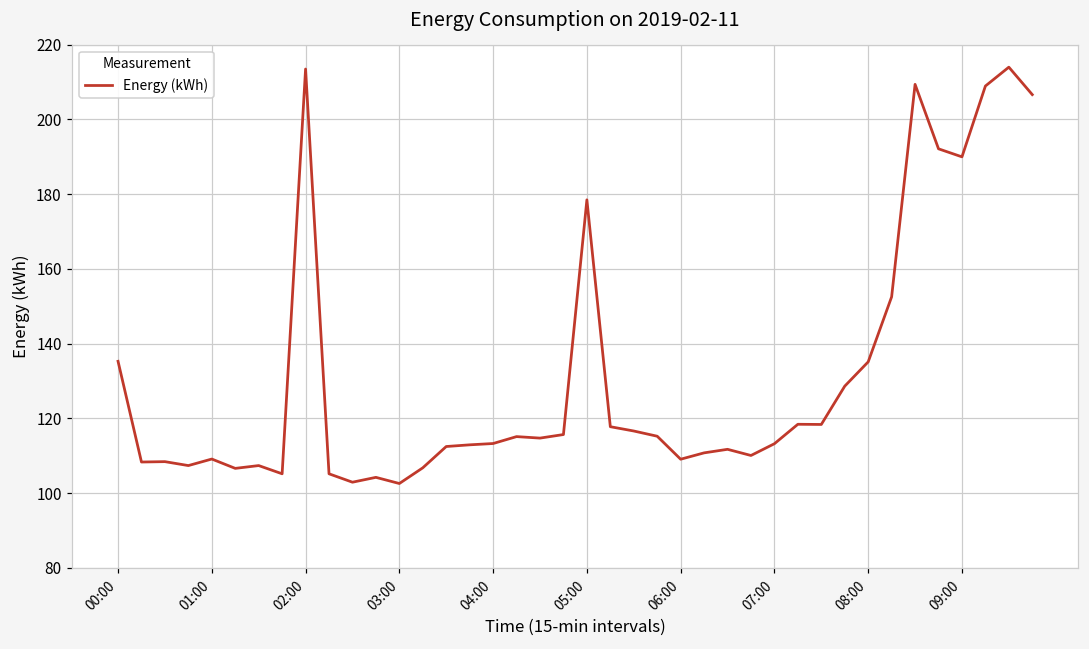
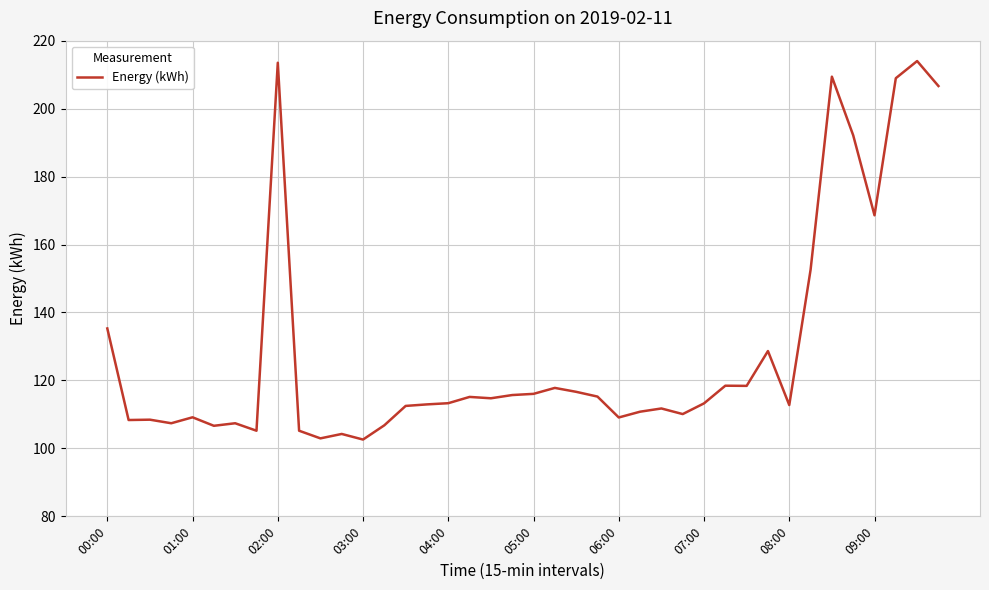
  {
    "00:00": 135,
    "01:00": 109,
    "02:00": 214,
    "03:00": 103,
    "04:00": 113,
-   "05:00": 179,
+   "05:00": 116,
    "06:00": 109,
    "07:00": 113,
-   "08:00": 135,
-   "09:00": 190
+   "08:00": 113,
+   "09:00": 169
  }
